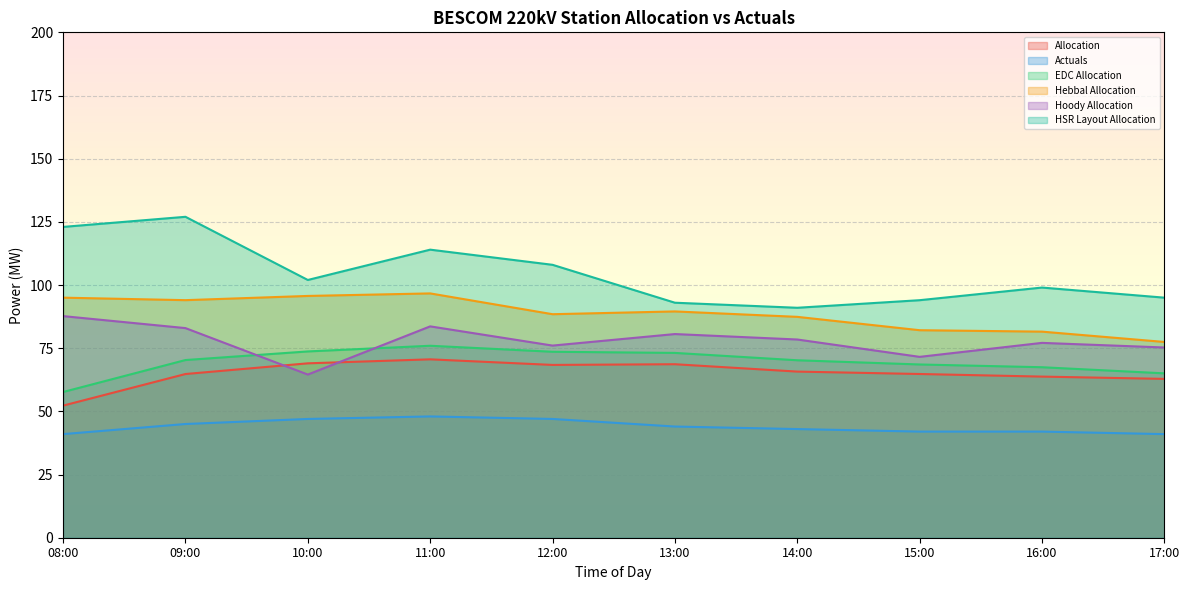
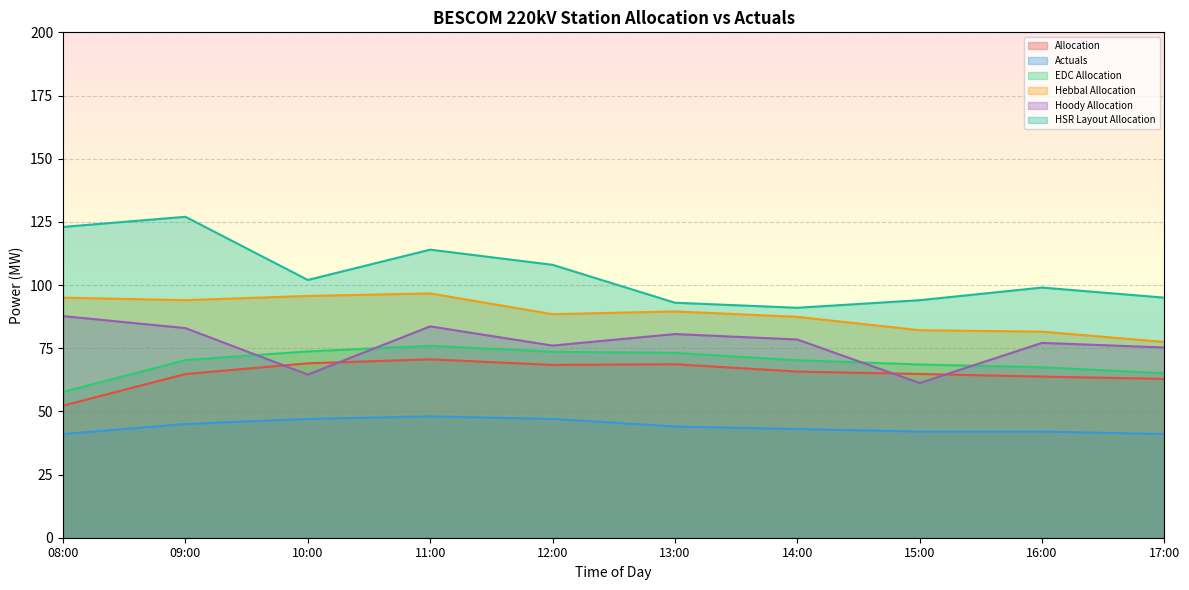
  {
    "Hoody Allocation": {
      "08:00": 88,
      "09:00": 83,
      "10:00": 65,
      "11:00": 84,
      "12:00": 76,
      "13:00": 81,
      "14:00": 78,
-     "15:00": 72,
+     "15:00": 61,
      "16:00": 77,
      "17:00": 75
    }
  }
